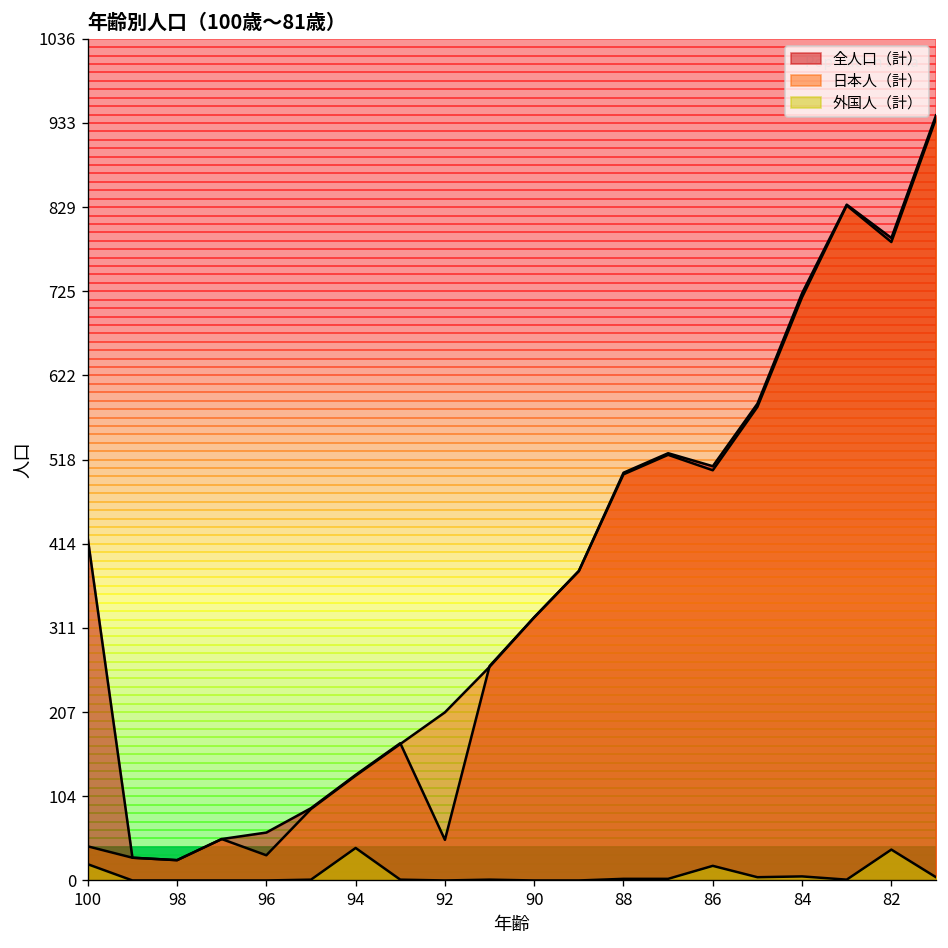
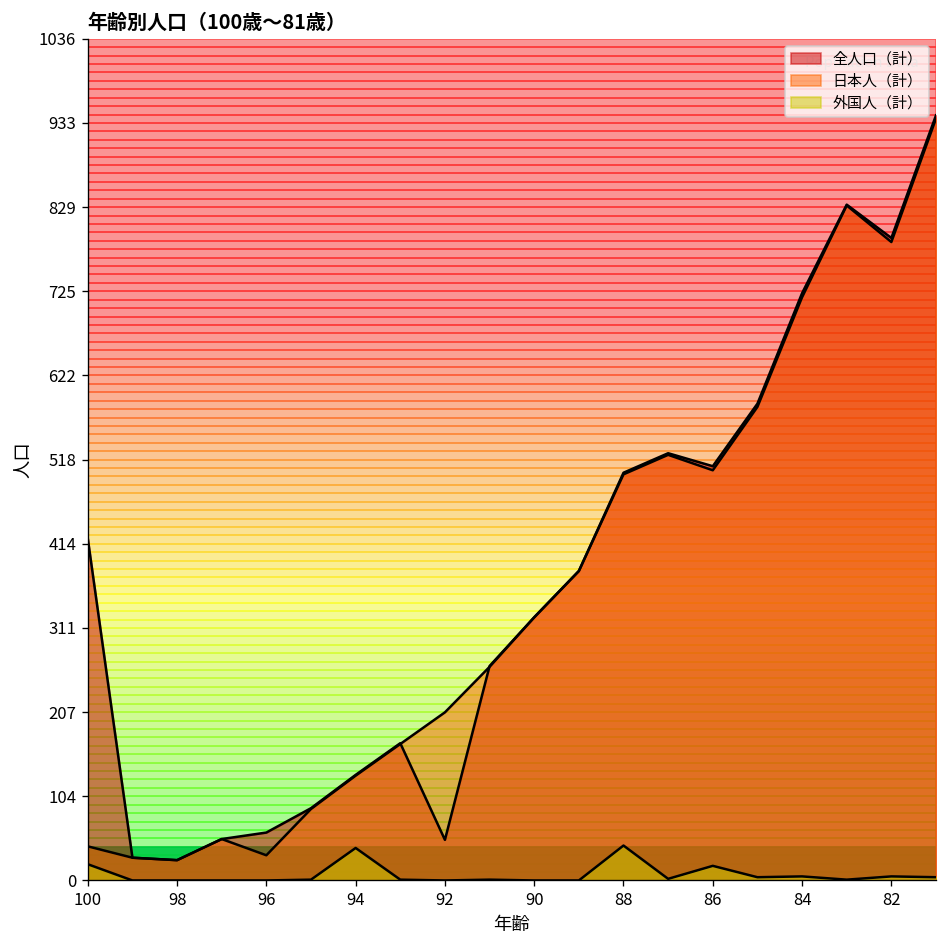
  {
    "全人口（計）": {
      "100": 420,
      "96": 60,
      "92": 50,
      "86": 510,
      "84": 720,
      "82": 790
    },
    "日本人（計）": {
      "100": 40,
      "96": 30,
      "92": 210,
      "86": 510,
      "84": 720,
      "82": 790
    },
    "外国人（計）": {
      "100": 20,
      "98": 0,
      "96": 0,
      "94": 40,
      "92": 0,
      "90": 0,
-     "88": 0,
+     "88": 40,
      "86": 20,
      "84": 10,
-     "82": 40
+     "82": 10
    }
  }
